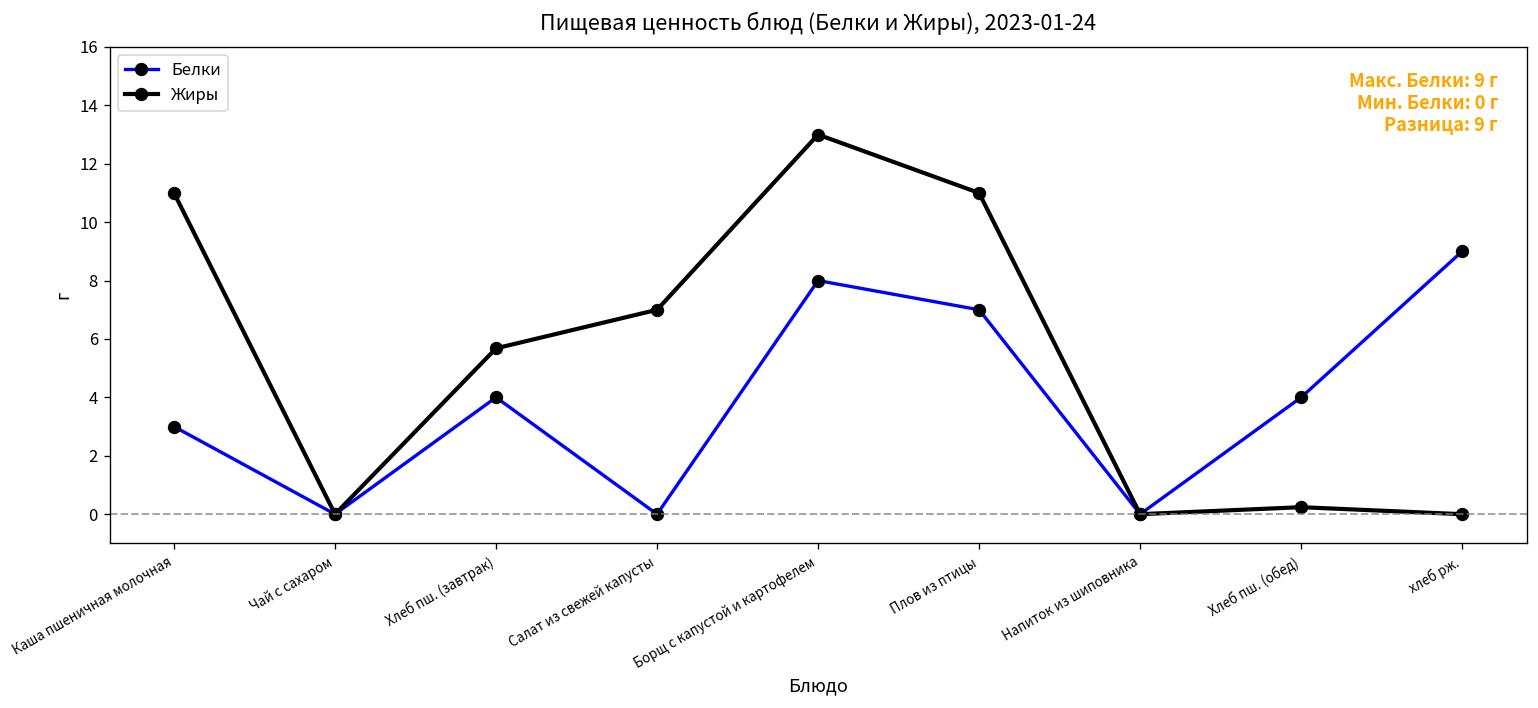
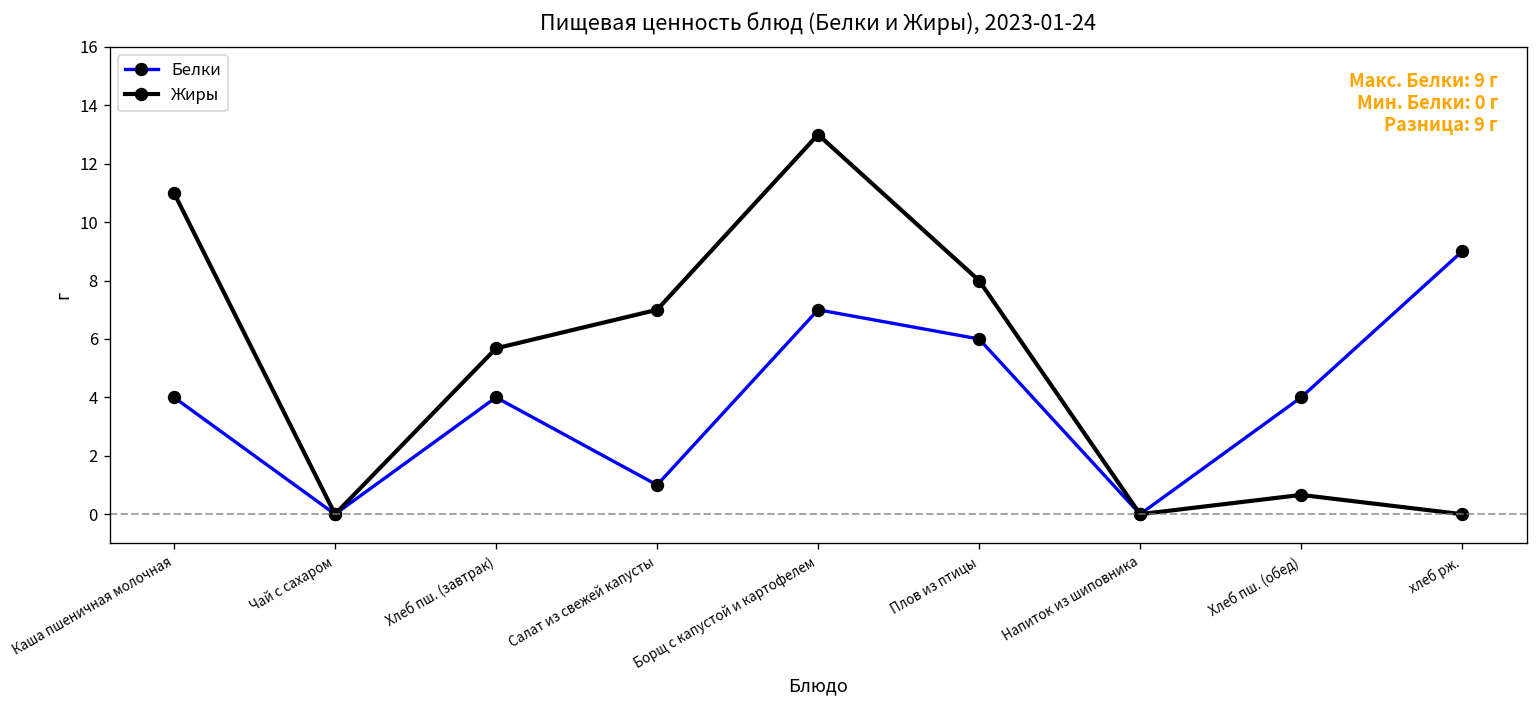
  {
    "Белки": {
-     "Каша пшеничная молочная": 3,
+     "Каша пшеничная молочная": 4,
      "Хлеб пш. (завтрак)": 4,
-     "Салат из свежей капусты": 0,
-     "Борщ с капустой и картофелем": 8,
-     "Плов из птицы": 7,
+     "Салат из свежей капусты": 1,
+     "Борщ с капустой и картофелем": 7,
+     "Плов из птицы": 6,
      "Хлеб пш. (обед)": 4,
      "хлеб рж.": 9
    },
    "Жиры": {
      "Каша пшеничная молочная": 11.0,
      "Хлеб пш. (завтрак)": 5.7,
      "Салат из свежей капусты": 7.0,
      "Борщ с капустой и картофелем": 13.0,
-     "Плов из птицы": 11,
-     "Хлеб пш. (обед)": 0.2,
+     "Плов из птицы": 8,
+     "Хлеб пш. (обед)": 0.7,
      "хлеб рж.": 0.0
    }
  }
